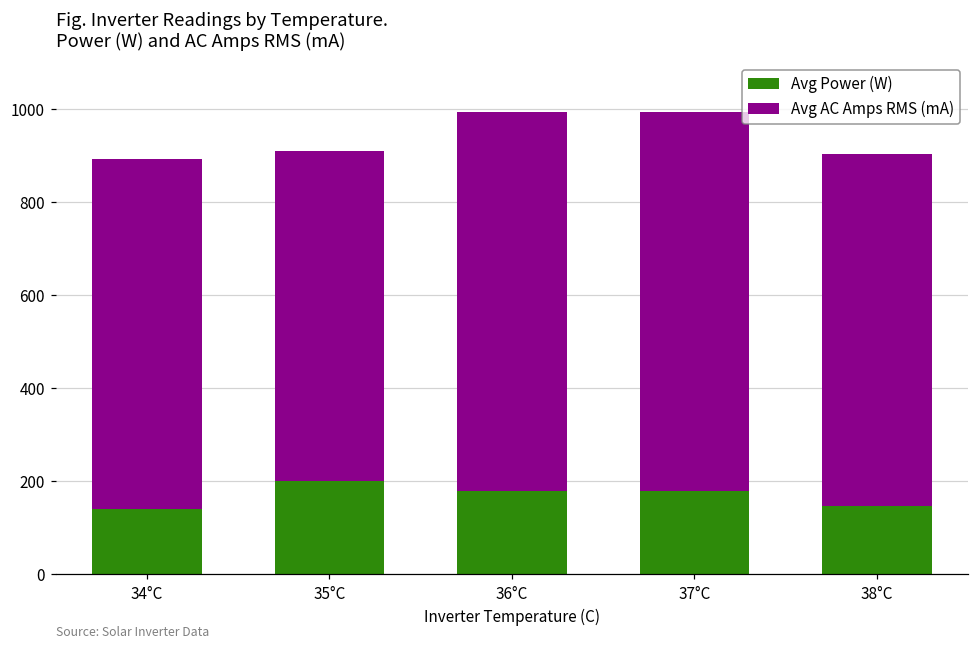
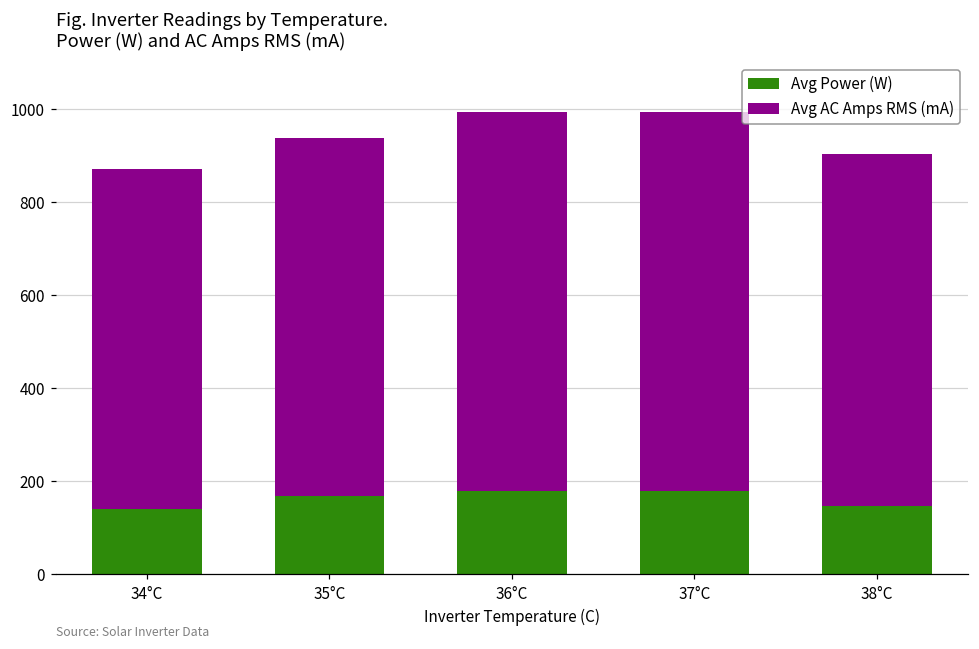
  {
    "Avg Power (W)": {
      "34°C": 140,
-     "35°C": 200,
+     "35°C": 170,
      "36°C": 180,
      "37°C": 180,
      "38°C": 150
    },
    "Avg AC Amps RMS (mA)": {
-     "34°C": 750,
-     "35°C": 710,
+     "34°C": 730,
+     "35°C": 770,
      "36°C": 810,
      "37°C": 810,
      "38°C": 760
    }
  }
